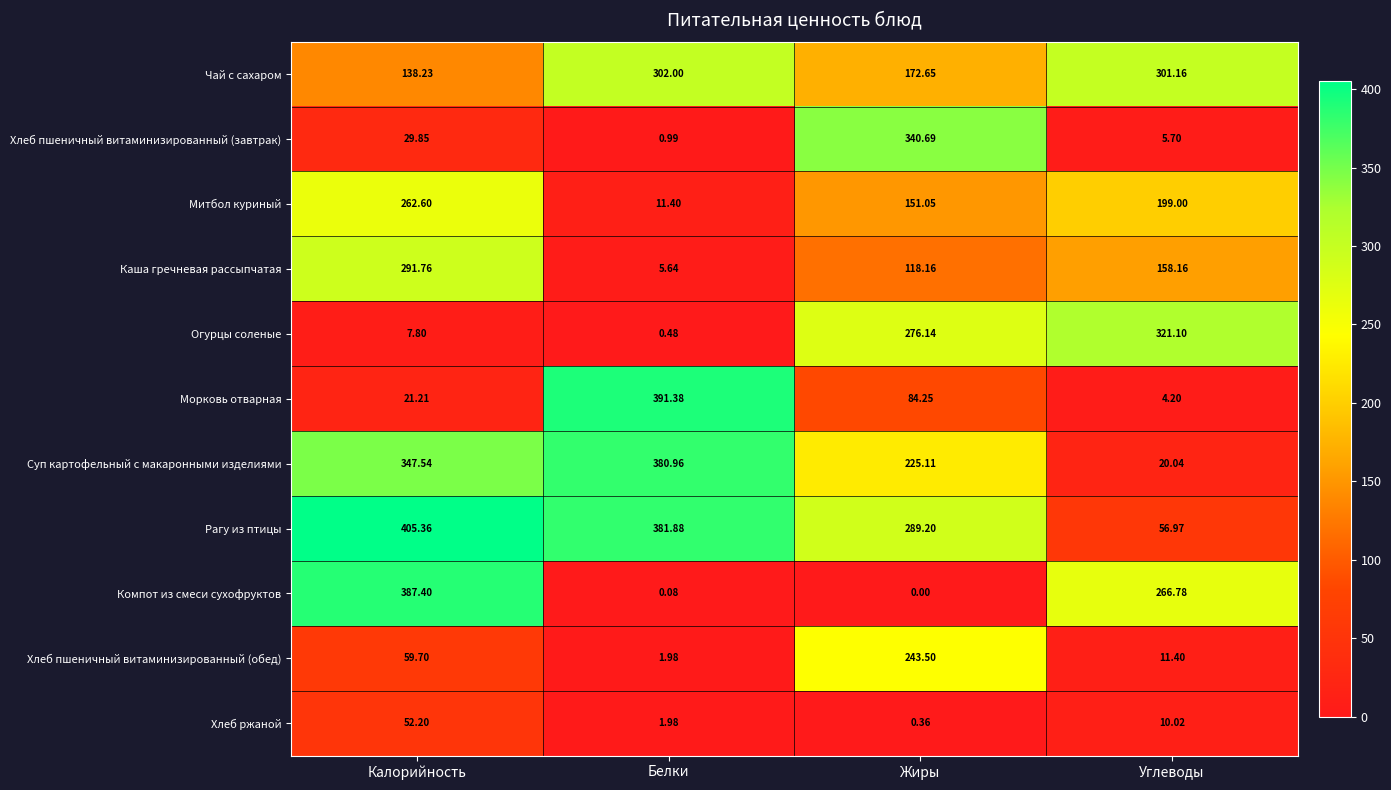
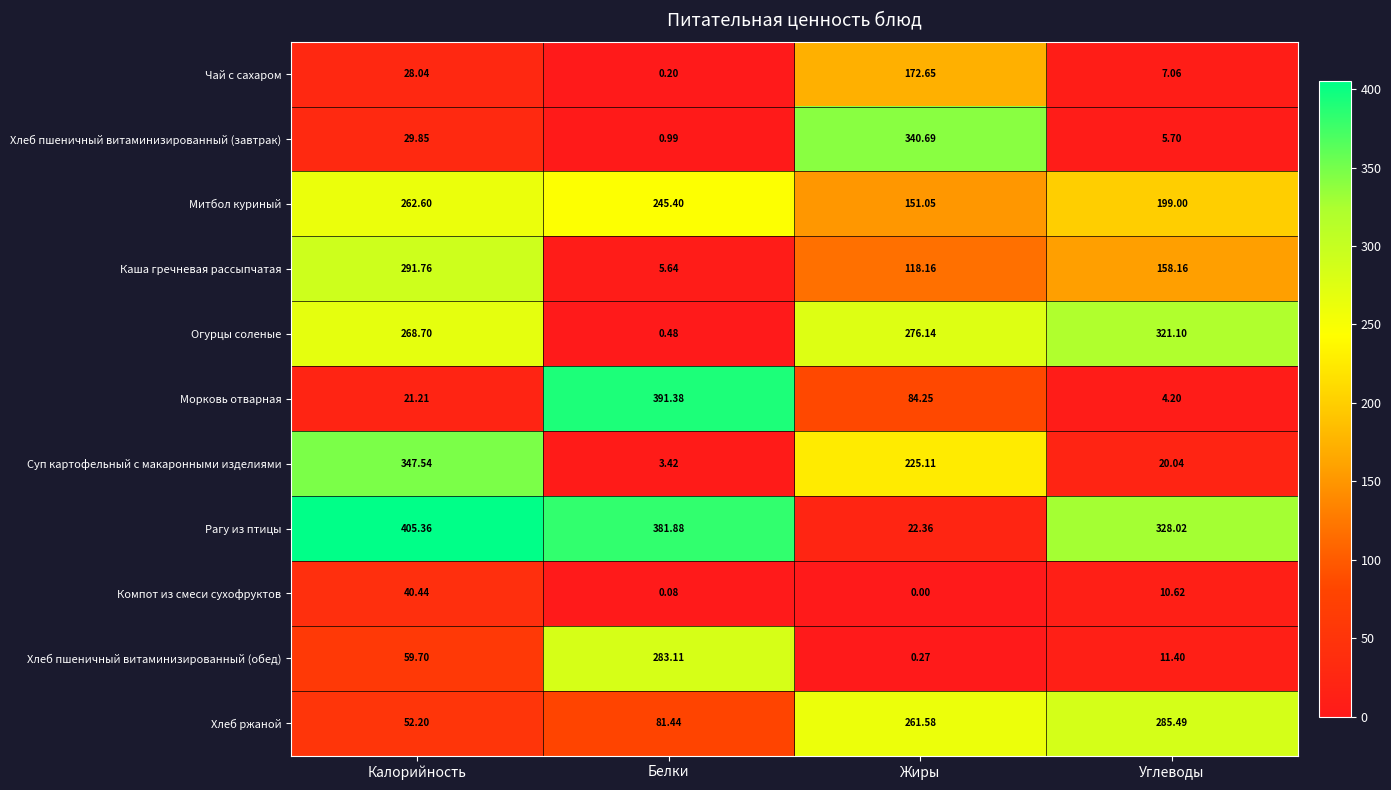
  {
    "Чай с сахаром": {
-     "Калорийность": 138.23,
-     "Белки": 302.00,
+     "Калорийность": 28.04,
+     "Белки": 0.20,
      "Жиры": 172.65,
-     "Углеводы": 301.16
+     "Углеводы": 7.06
    },
    "Хлеб пшеничный витаминизированный (завтрак)": {
      "Калорийность": 29.85,
      "Белки": 0.99,
      "Жиры": 340.69,
      "Углеводы": 5.70
    },
    "Митбол куриный": {
      "Калорийность": 262.60,
-     "Белки": 11.40,
+     "Белки": 245.40,
      "Жиры": 151.05,
      "Углеводы": 199.00
    },
    "Каша гречневая рассыпчатая": {
      "Калорийность": 291.76,
      "Белки": 5.64,
      "Жиры": 118.16,
      "Углеводы": 158.16
    },
    "Огурцы соленые": {
-     "Калорийность": 7.80,
+     "Калорийность": 268.70,
      "Белки": 0.48,
      "Жиры": 276.14,
      "Углеводы": 321.10
    },
    "Морковь отварная": {
      "Калорийность": 21.21,
      "Белки": 391.38,
      "Жиры": 84.25,
      "Углеводы": 4.20
    },
    "Суп картофельный с макаронными изделиями": {
      "Калорийность": 347.54,
-     "Белки": 380.96,
+     "Белки": 3.42,
      "Жиры": 225.11,
      "Углеводы": 20.04
    },
    "Рагу из птицы": {
      "Калорийность": 405.36,
      "Белки": 381.88,
-     "Жиры": 289.20,
-     "Углеводы": 56.97
+     "Жиры": 22.36,
+     "Углеводы": 328.02
    },
    "Компот из смеси сухофруктов": {
-     "Калорийность": 387.40,
+     "Калорийность": 40.44,
      "Белки": 0.08,
      "Жиры": 0.00,
-     "Углеводы": 266.78
+     "Углеводы": 10.62
    },
    "Хлеб пшеничный витаминизированный (обед)": {
      "Калорийность": 59.70,
-     "Белки": 1.98,
-     "Жиры": 243.50,
+     "Белки": 283.11,
+     "Жиры": 0.27,
      "Углеводы": 11.40
    },
    "Хлеб ржаной": {
      "Калорийность": 52.20,
-     "Белки": 1.98,
-     "Жиры": 0.36,
-     "Углеводы": 10.02
+     "Белки": 81.44,
+     "Жиры": 261.58,
+     "Углеводы": 285.49
    }
  }
